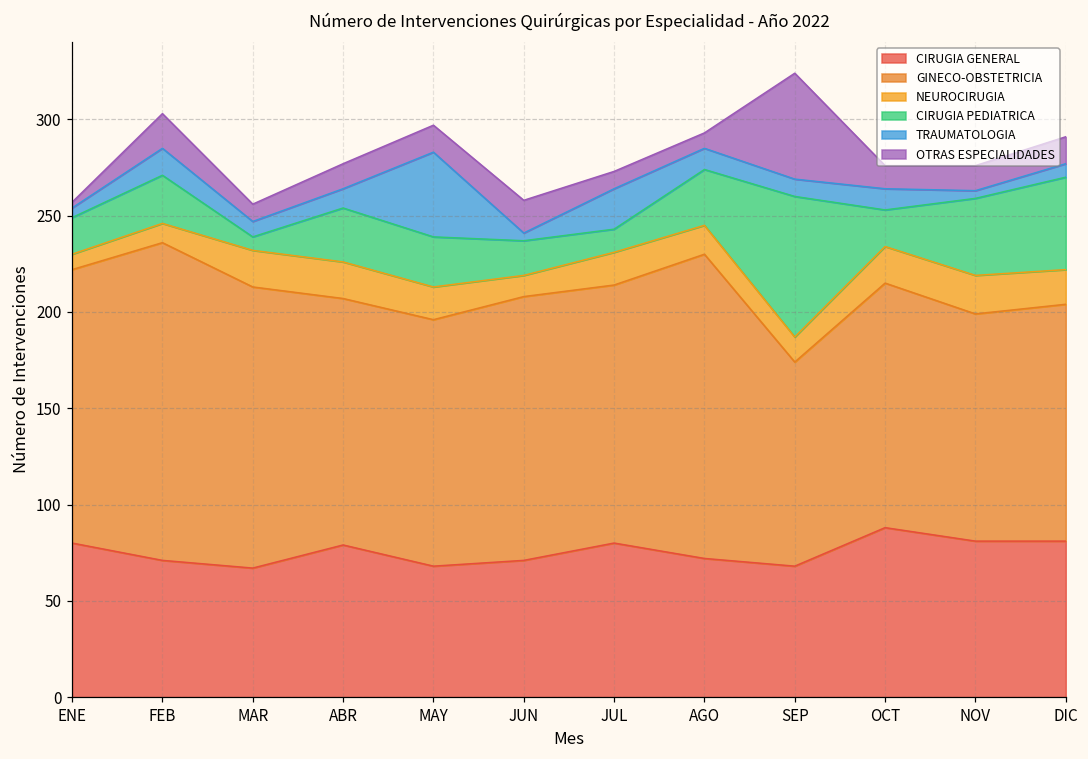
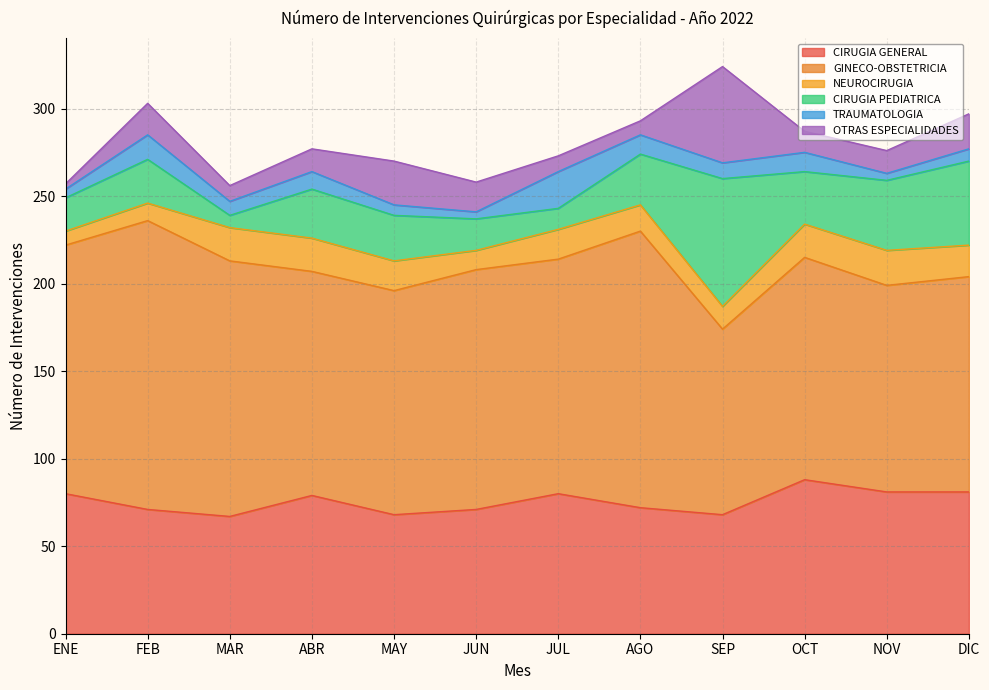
  {
    "CIRUGIA PEDIATRICA": {
      "ENE": 19,
      "FEB": 25,
      "MAR": 7,
      "ABR": 28,
      "MAY": 26,
      "JUN": 18,
      "JUL": 12,
      "AGO": 29,
      "SEP": 73,
-     "OCT": 19,
+     "OCT": 30,
      "NOV": 40,
      "DIC": 48
    },
    "TRAUMATOLOGIA": {
      "ENE": 5,
      "FEB": 14,
      "MAR": 8,
      "ABR": 10,
-     "MAY": 44,
+     "MAY": 6,
      "JUN": 4,
      "JUL": 21,
      "AGO": 11,
      "SEP": 9,
      "OCT": 11,
      "NOV": 4,
      "DIC": 7
    },
    "OTRAS ESPECIALIDADES": {
      "ENE": 3,
      "FEB": 18,
      "MAR": 9,
      "ABR": 13,
-     "MAY": 14,
+     "MAY": 25,
      "JUN": 17,
      "JUL": 9,
      "AGO": 8,
      "SEP": 55,
      "NOV": 13,
-     "DIC": 14
+     "DIC": 20
    }
  }
